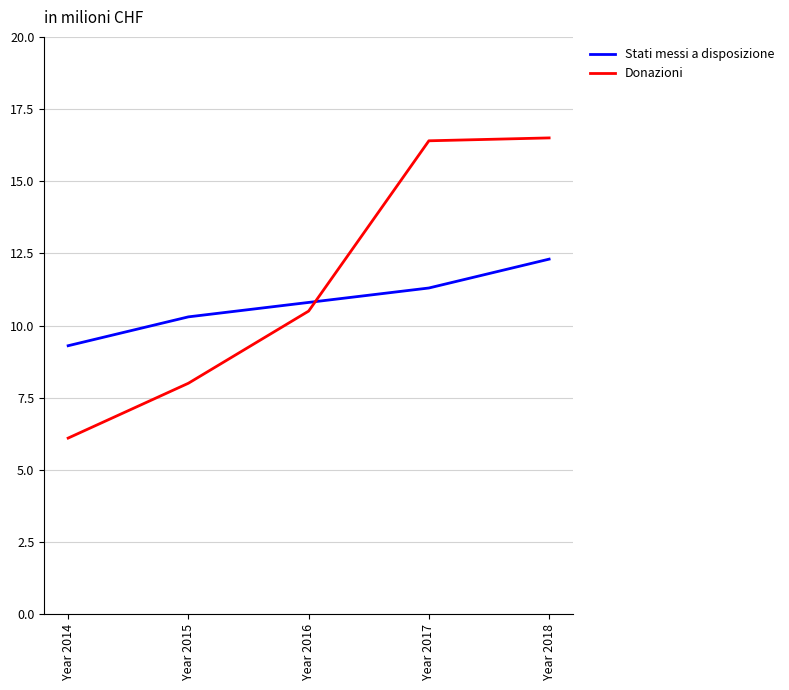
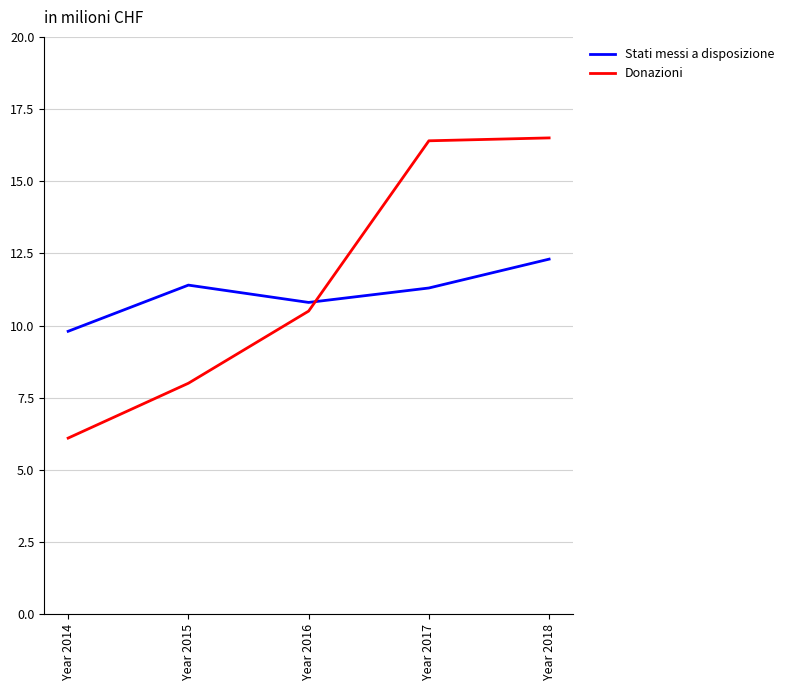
  {
    "Stati messi a disposizione": {
-     "Year 2014": 9.3,
-     "Year 2015": 10.3,
+     "Year 2014": 9.8,
+     "Year 2015": 11.4,
      "Year 2016": 10.8,
      "Year 2017": 11.3,
      "Year 2018": 12.3
    },
    "Donazioni": {
      "Year 2014": 6.1,
      "Year 2015": 8.0,
      "Year 2016": 10.5,
      "Year 2017": 16.4,
      "Year 2018": 16.5
    }
  }
